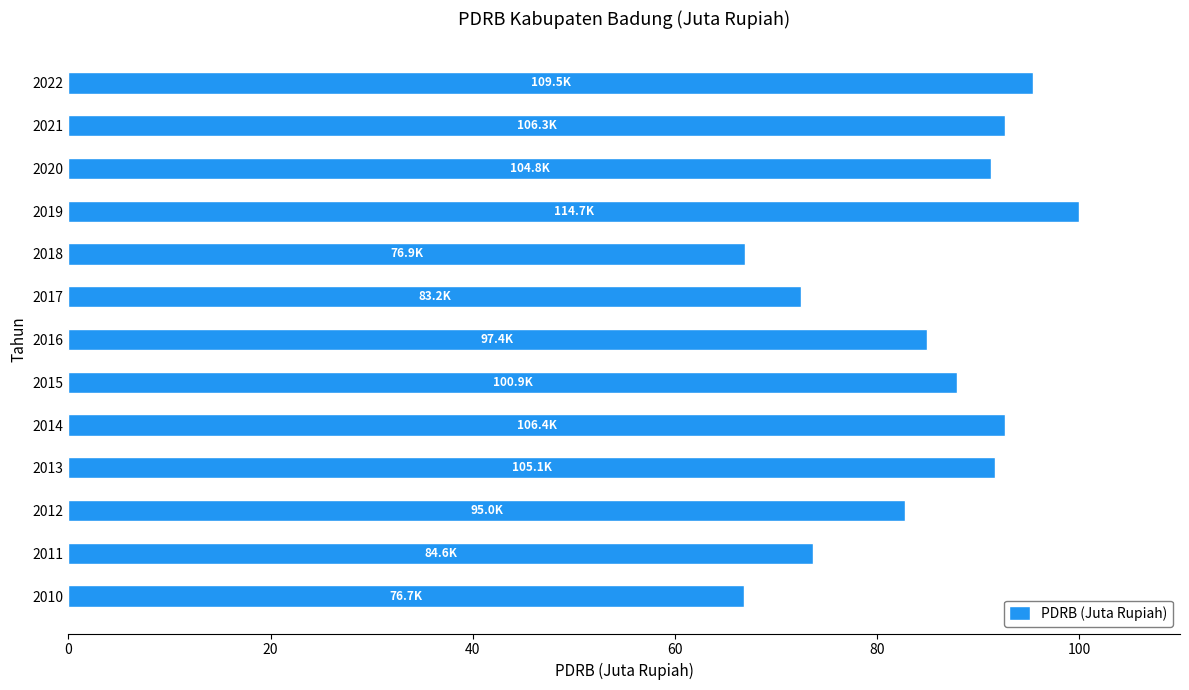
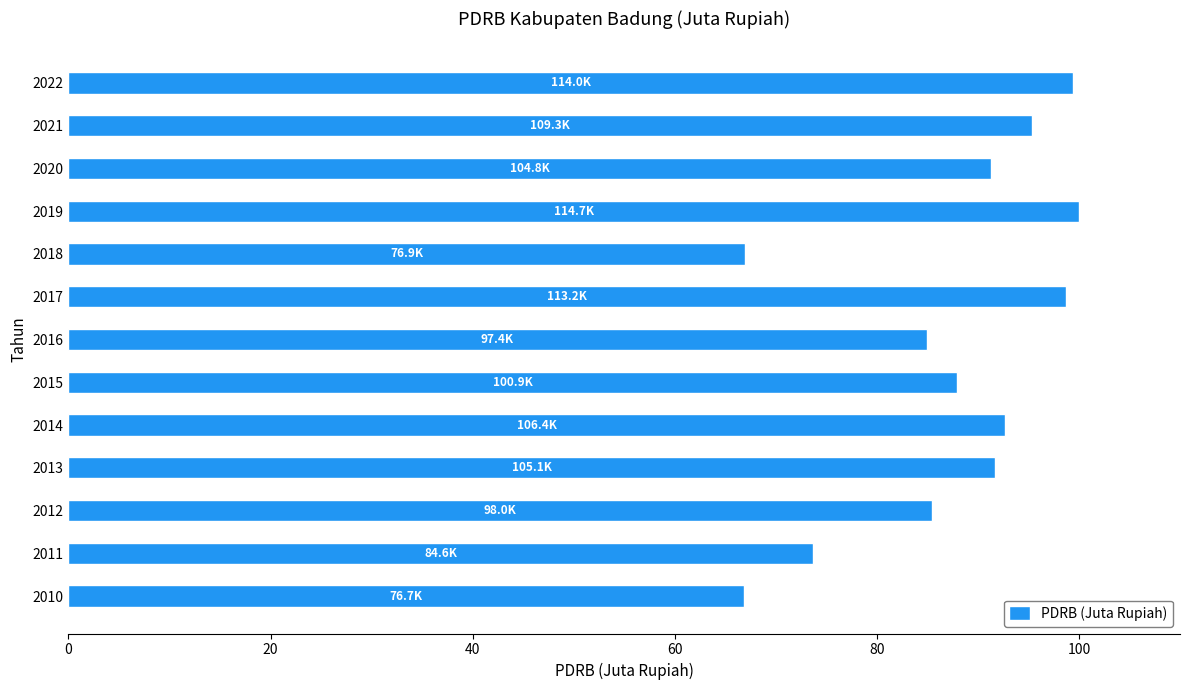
  {
-   "2022": "109.5K",
-   "2021": "106.3K",
-   "2017": "83.2K",
-   "2012": "95.0K"
+   "2022": "114.0K",
+   "2021": "109.3K",
+   "2017": "113.2K",
+   "2012": "98.0K"
  }
